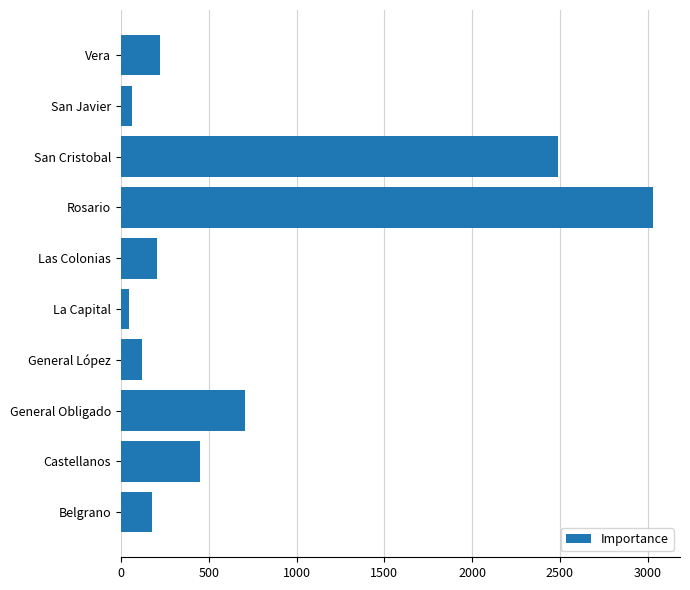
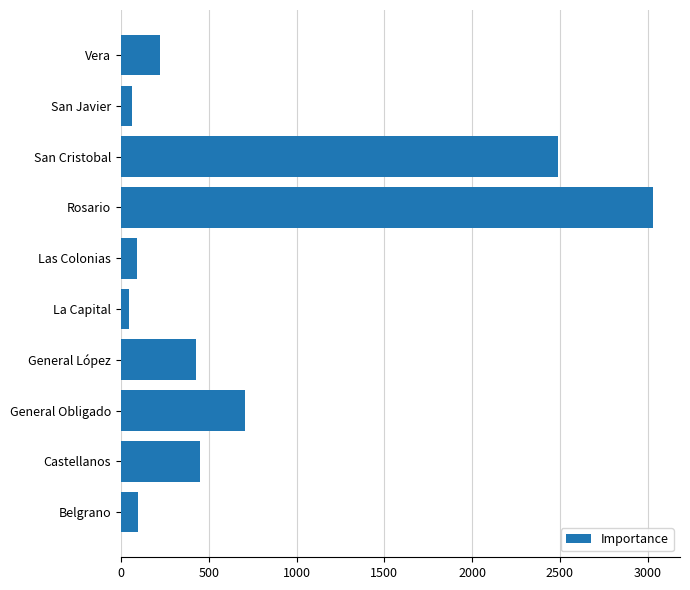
  {
    "Vera": 220,
    "San Javier": 60,
    "San Cristobal": 2490,
    "Rosario": 3030,
-   "Las Colonias": 210,
+   "Las Colonias": 90,
    "La Capital": 50,
-   "General López": 120,
+   "General López": 430,
    "General Obligado": 710,
    "Castellanos": 450,
-   "Belgrano": 180
+   "Belgrano": 100
  }
